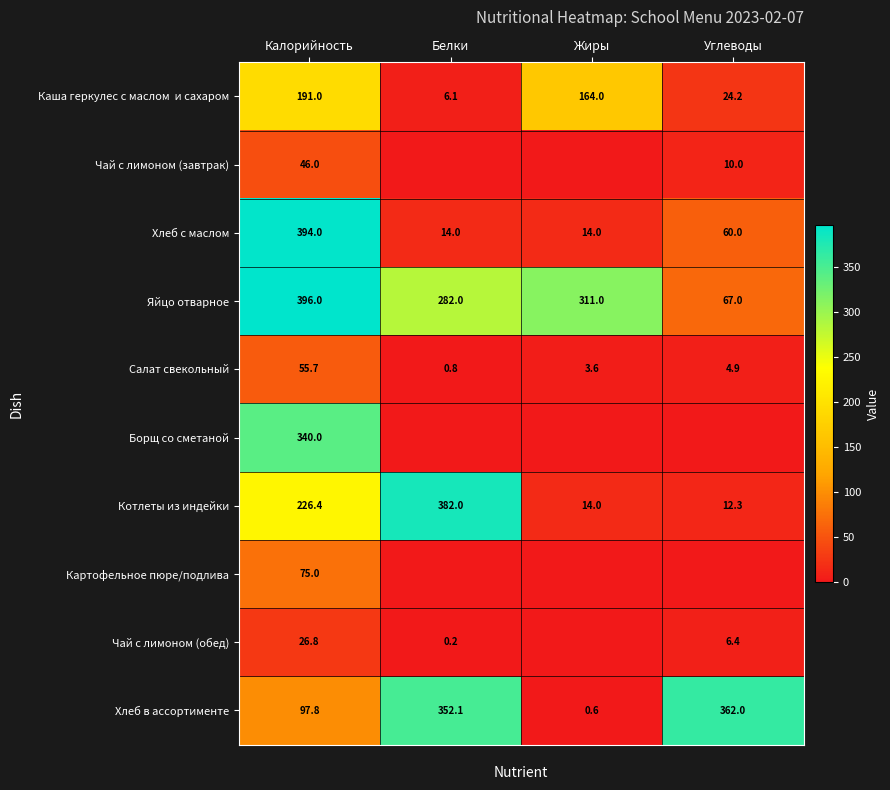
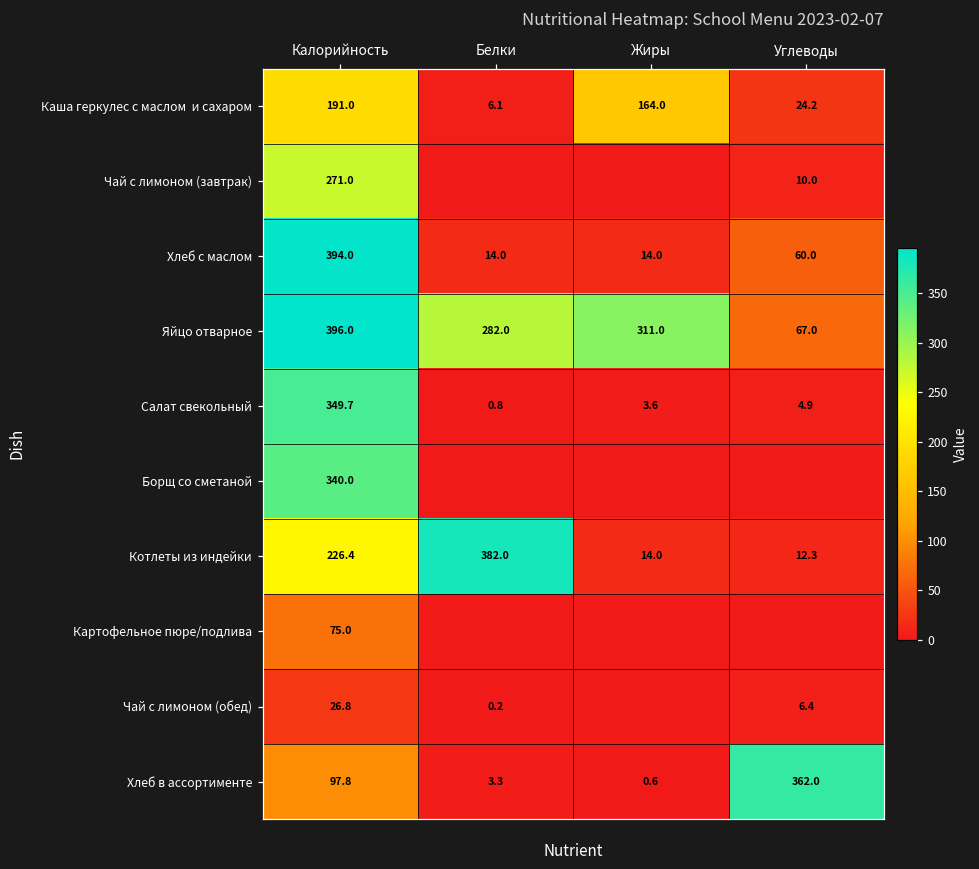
  {
    "Каша геркулес с маслом и сахаром": {
      "Калорийность": 191.0,
      "Белки": 6.1,
      "Жиры": 164.0,
      "Углеводы": 24.2
    },
    "Чай с лимоном (завтрак)": {
-     "Калорийность": 46.0,
+     "Калорийность": 271.0,
      "Углеводы": 10.0
    },
    "Хлеб с маслом": {
      "Калорийность": 394.0,
      "Белки": 14.0,
      "Жиры": 14.0,
      "Углеводы": 60.0
    },
    "Яйцо отварное": {
      "Калорийность": 396.0,
      "Белки": 282.0,
      "Жиры": 311.0,
      "Углеводы": 67.0
    },
    "Салат свекольный": {
-     "Калорийность": 55.7,
+     "Калорийность": 349.7,
      "Белки": 0.8,
      "Жиры": 3.6,
      "Углеводы": 4.9
    },
    "Борщ со сметаной": {
      "Калорийность": 340.0
    },
    "Котлеты из индейки": {
      "Калорийность": 226.4,
      "Белки": 382.0,
      "Жиры": 14.0,
      "Углеводы": 12.3
    },
    "Картофельное пюре/подлива": {
      "Калорийность": 75.0
    },
    "Чай с лимоном (обед)": {
      "Калорийность": 26.8,
      "Белки": 0.2,
      "Углеводы": 6.4
    },
    "Хлеб в ассортименте": {
      "Калорийность": 97.8,
-     "Белки": 352.1,
+     "Белки": 3.3,
      "Жиры": 0.6,
      "Углеводы": 362.0
    }
  }
